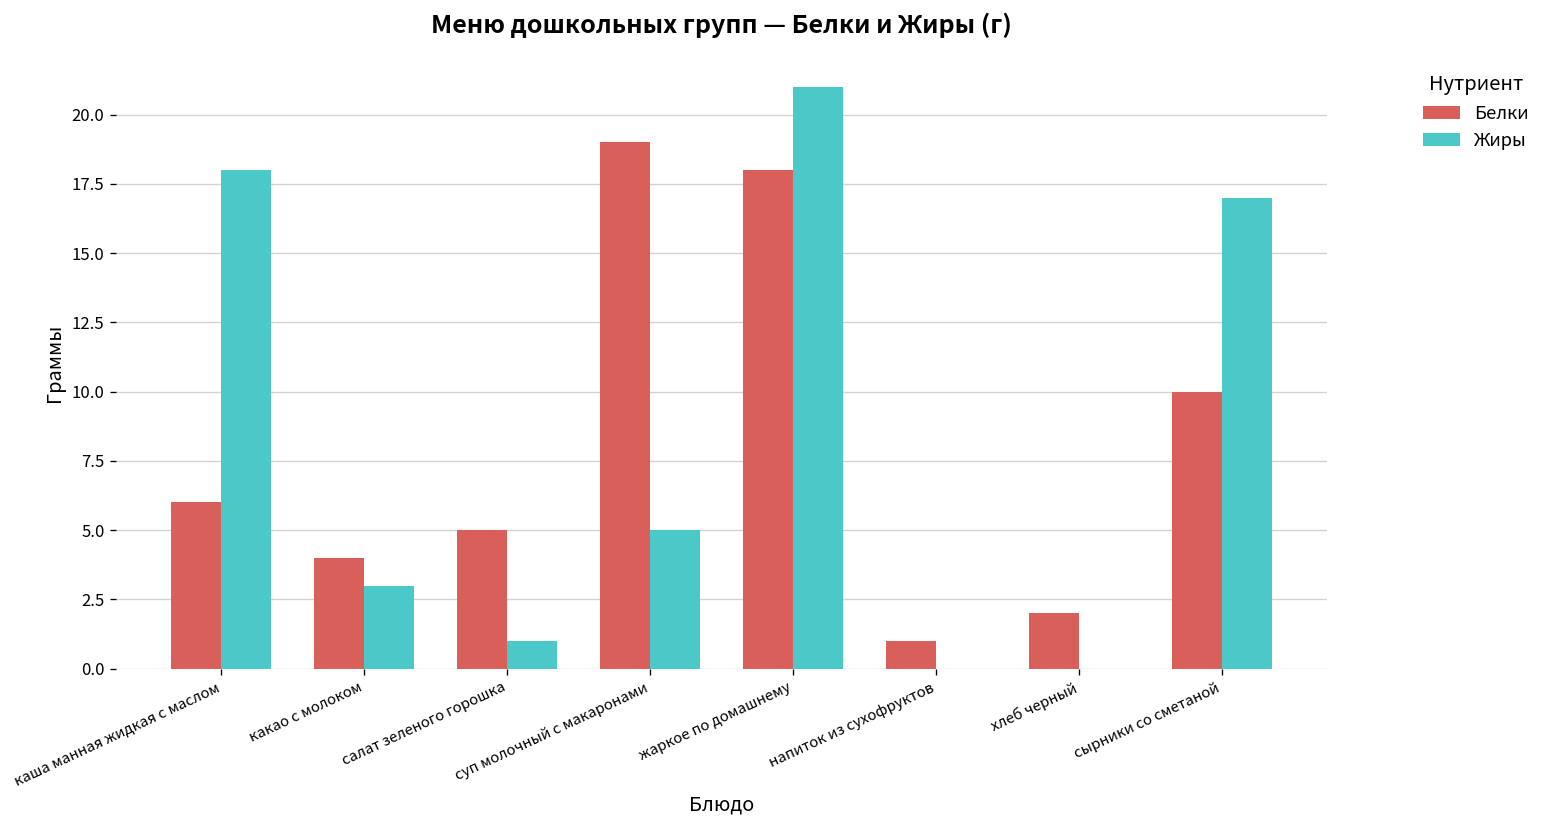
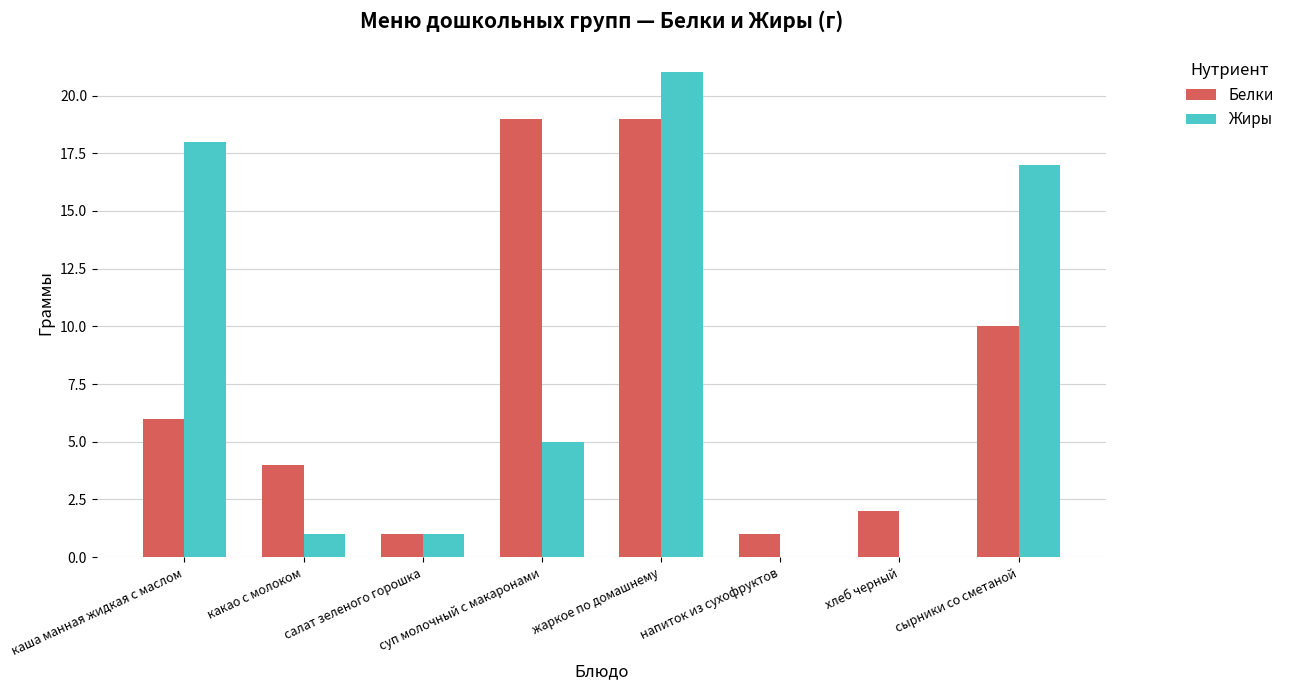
  {
    "Белки": {
      "каша манная жидкая с маслом": 6,
      "какао с молоком": 4,
-     "салат зеленого горошка": 5,
+     "салат зеленого горошка": 1,
      "суп молочный с макаронами": 19,
-     "жаркое по домашнему": 18,
+     "жаркое по домашнему": 19,
      "напиток из сухофруктов": 1,
      "хлеб черный": 2,
      "сырники со сметаной": 10
    },
    "Жиры": {
      "каша манная жидкая с маслом": 18,
-     "какао с молоком": 3,
+     "какао с молоком": 1,
      "салат зеленого горошка": 1,
      "суп молочный с макаронами": 5,
      "жаркое по домашнему": 21,
      "напиток из сухофруктов": 0,
      "хлеб черный": 0,
      "сырники со сметаной": 17
    }
  }
